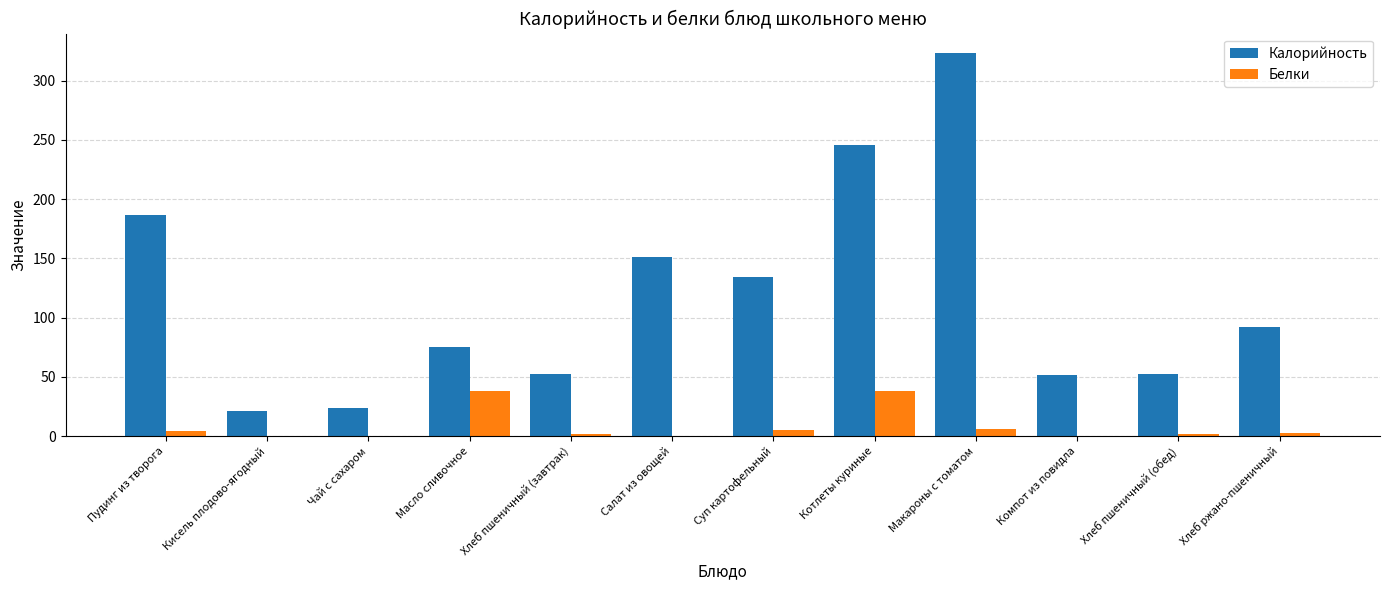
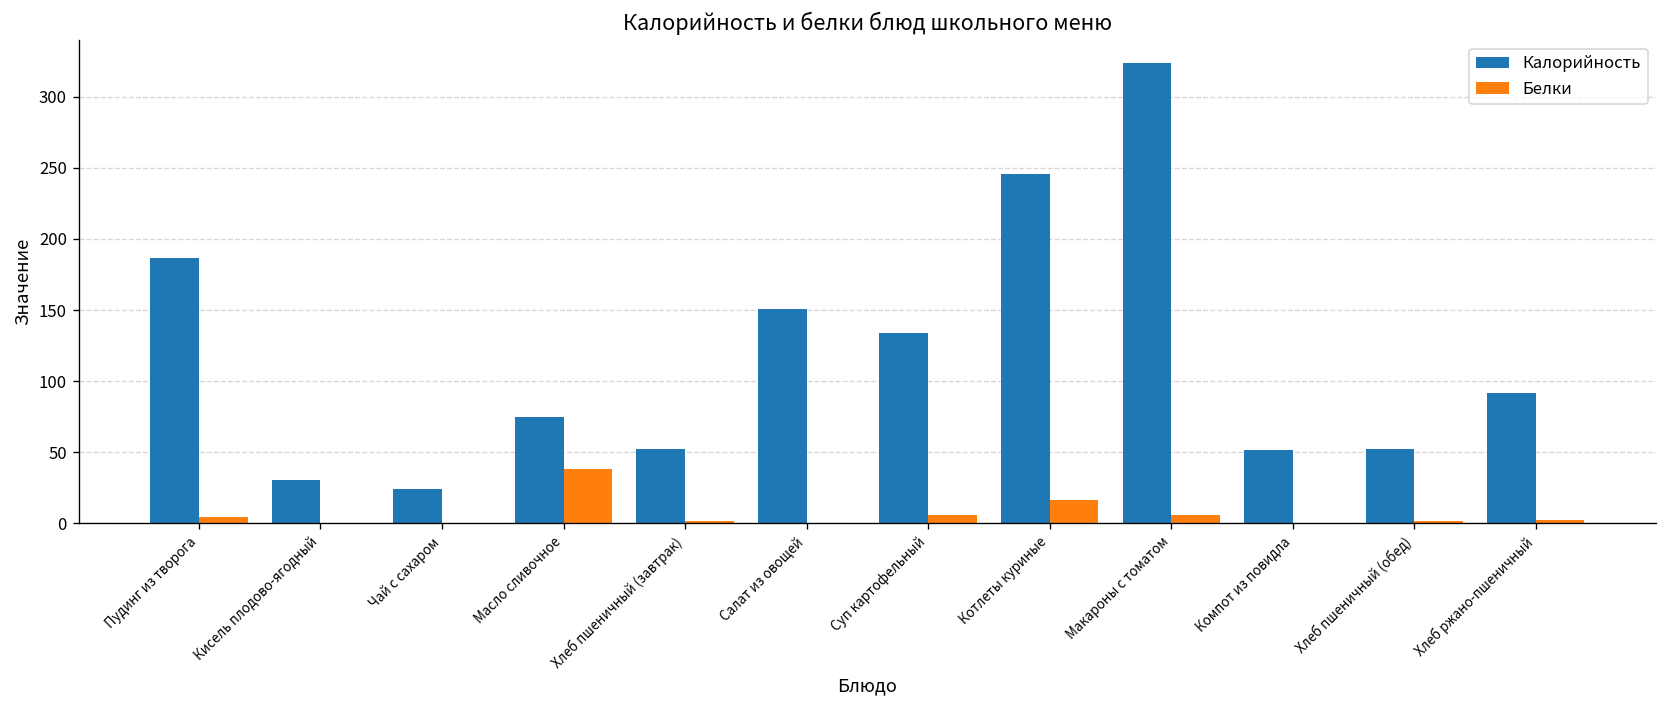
  {
    "Калорийность": {
      "Пудинг из творога": 187,
-     "Кисель плодово-ягодный": 21,
+     "Кисель плодово-ягодный": 30,
      "Чай с сахаром": 24,
      "Масло сливочное": 75,
      "Хлеб пшеничный (завтрак)": 52,
      "Салат из овощей": 151,
      "Суп картофельный": 134,
      "Котлеты куриные": 246,
      "Макароны с томатом": 324,
      "Компот из повидла": 52,
      "Хлеб пшеничный (обед)": 52,
      "Хлеб ржано-пшеничный": 92
    },
    "Белки": {
      "Пудинг из творога": 4,
      "Кисель плодово-ягодный": 0,
      "Чай с сахаром": 0,
      "Масло сливочное": 38,
      "Суп картофельный": 6,
-     "Котлеты куриные": 38,
+     "Котлеты куриные": 16,
      "Макароны с томатом": 6,
      "Хлеб ржано-пшеничный": 2
    }
  }
